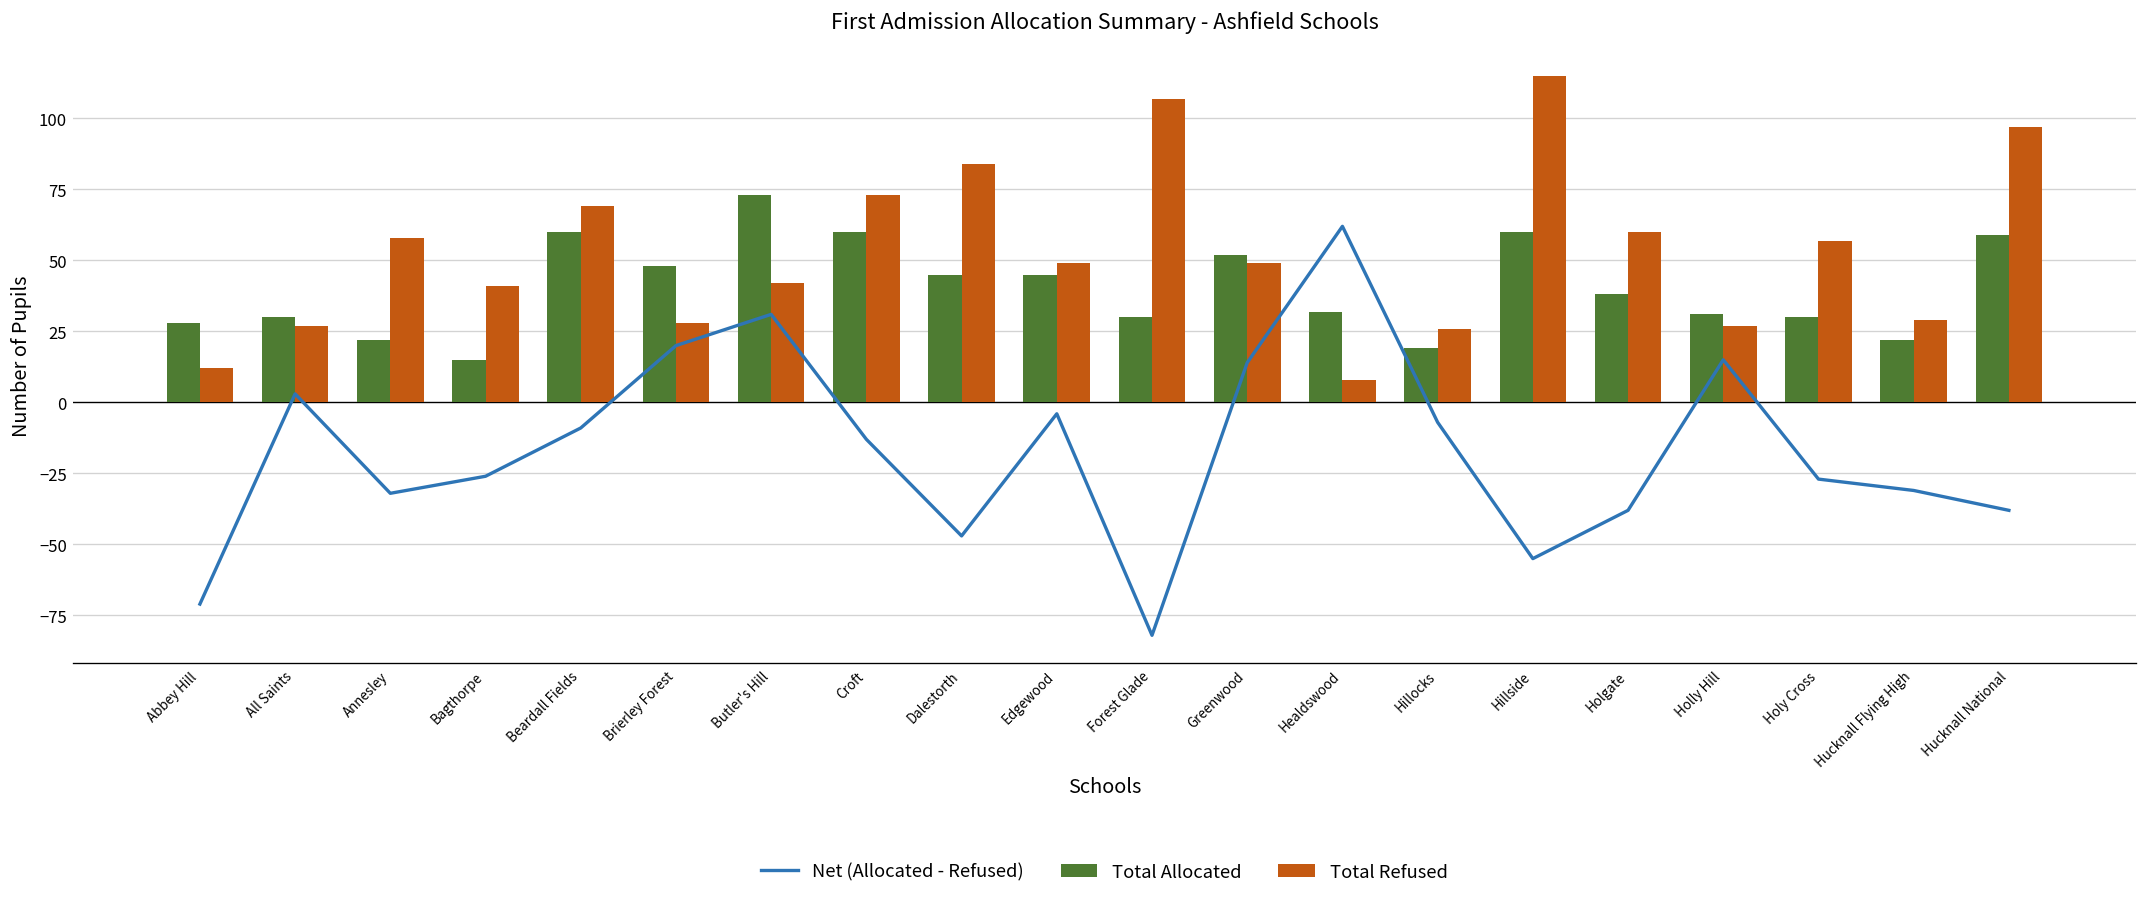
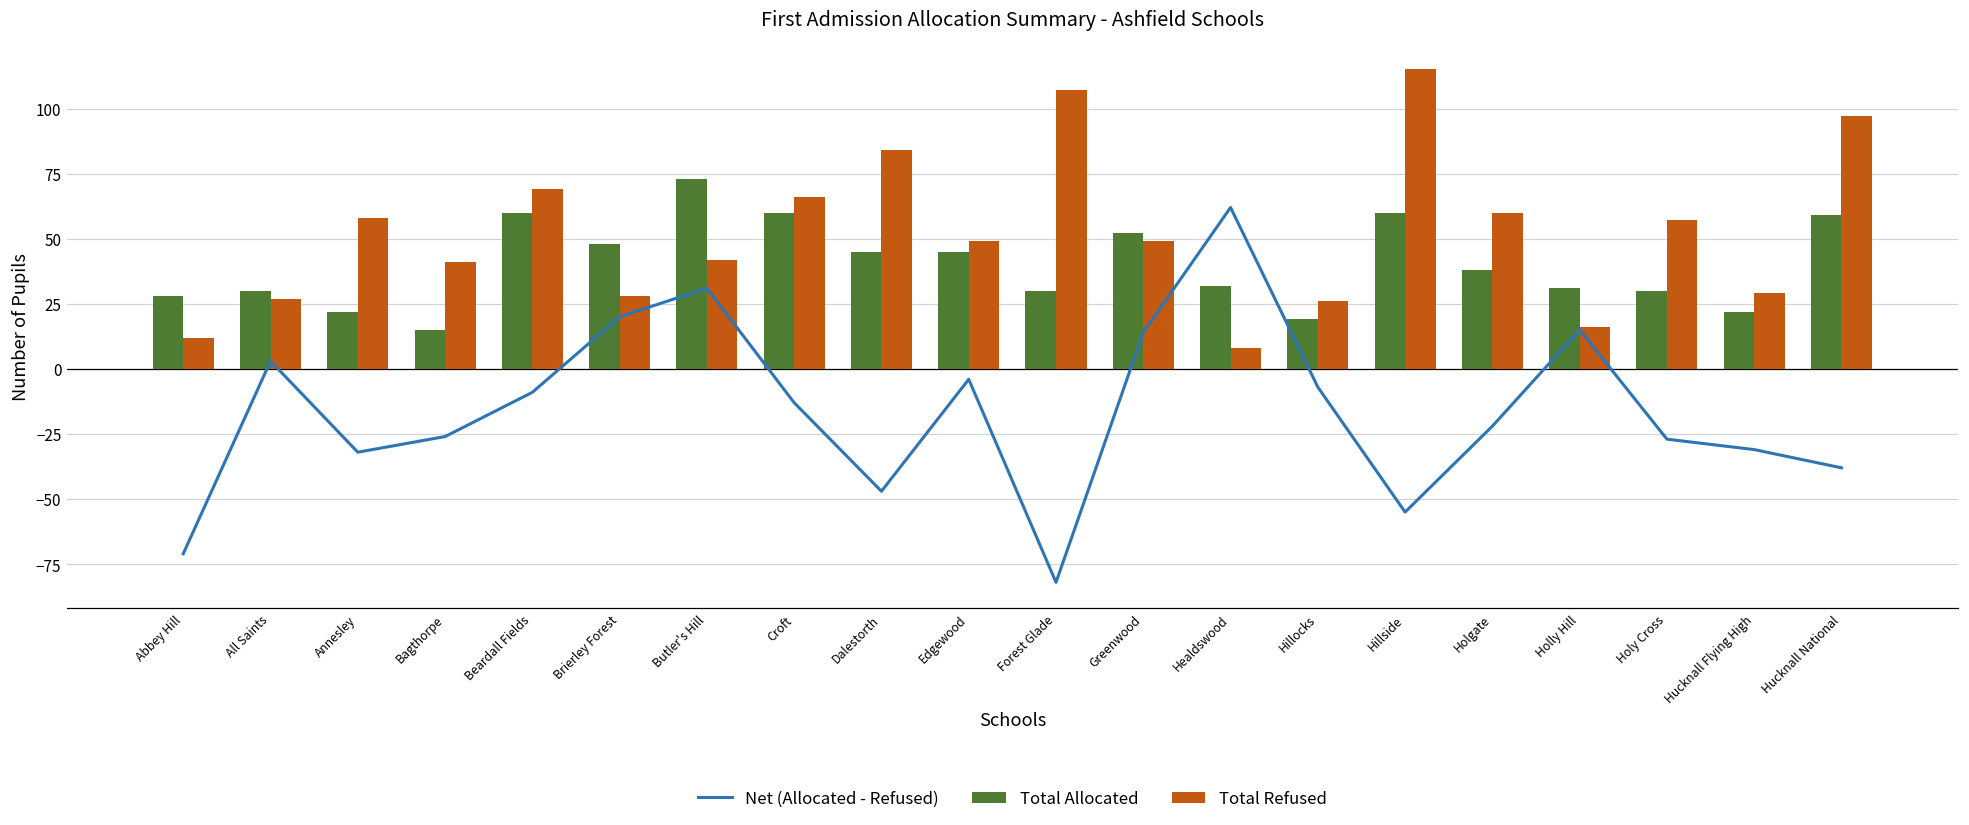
  {
    "Total Allocated": {
      "Abbey Hill": 28,
      "All Saints": 30,
      "Annesley": 22,
      "Bagthorpe": 15,
      "Beardall Fields": 60,
      "Brierley Forest": 48,
      "Butler's Hill": 73,
      "Croft": 60,
      "Dalestorth": 45,
      "Edgewood": 45,
      "Forest Glade": 30,
      "Greenwood": 52,
      "Healdswood": 32,
      "Hillocks": 19,
      "Hillside": 60,
      "Holgate": 38,
      "Holly Hill": 31,
      "Holy Cross": 30,
      "Hucknall Flying High": 22,
      "Hucknall National": 59
    },
    "Net (Allocated - Refused)": {
      "Abbey Hill": -71,
      "All Saints": 3,
      "Annesley": -32,
      "Bagthorpe": -26,
      "Beardall Fields": -9,
      "Brierley Forest": 20,
      "Butler's Hill": 31,
      "Croft": -13,
      "Dalestorth": -47,
      "Edgewood": -4,
      "Forest Glade": -82,
      "Greenwood": 14,
      "Healdswood": 62,
      "Hillocks": -7,
      "Hillside": -55,
-     "Holgate": -38,
+     "Holgate": -22,
      "Holly Hill": 15,
      "Holy Cross": -27,
      "Hucknall Flying High": -31,
      "Hucknall National": -38
    },
    "Total Refused": {
      "Abbey Hill": 12,
      "All Saints": 27,
      "Annesley": 58,
      "Bagthorpe": 41,
      "Beardall Fields": 69,
      "Brierley Forest": 28,
      "Butler's Hill": 42,
-     "Croft": 73,
+     "Croft": 66,
      "Dalestorth": 84,
      "Edgewood": 49,
      "Forest Glade": 107,
      "Greenwood": 49,
      "Healdswood": 8,
      "Hillocks": 26,
      "Hillside": 115,
      "Holgate": 60,
-     "Holly Hill": 27,
+     "Holly Hill": 16,
      "Holy Cross": 57,
      "Hucknall Flying High": 29,
      "Hucknall National": 97
    }
  }
